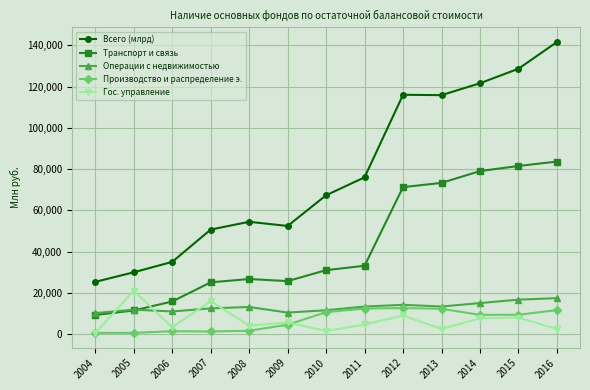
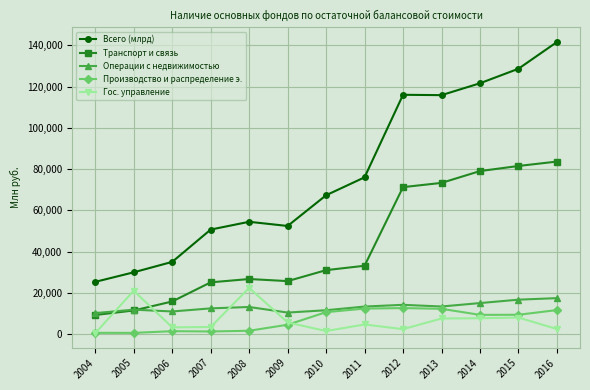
  {
    "Гос. управление": {
      "2005": "21,000",
      "2006": "3,000",
-     "2007": "16,000",
-     "2008": "4,000",
+     "2007": "4,000",
+     "2008": "22,000",
      "2010": "2,000",
      "2011": "5,000",
-     "2012": "9,000",
-     "2013": "3,000",
+     "2012": "2,000",
+     "2013": "8,000",
      "2014": "8,000",
      "2015": "8,000",
      "2016": "3,000"
    }
  }
